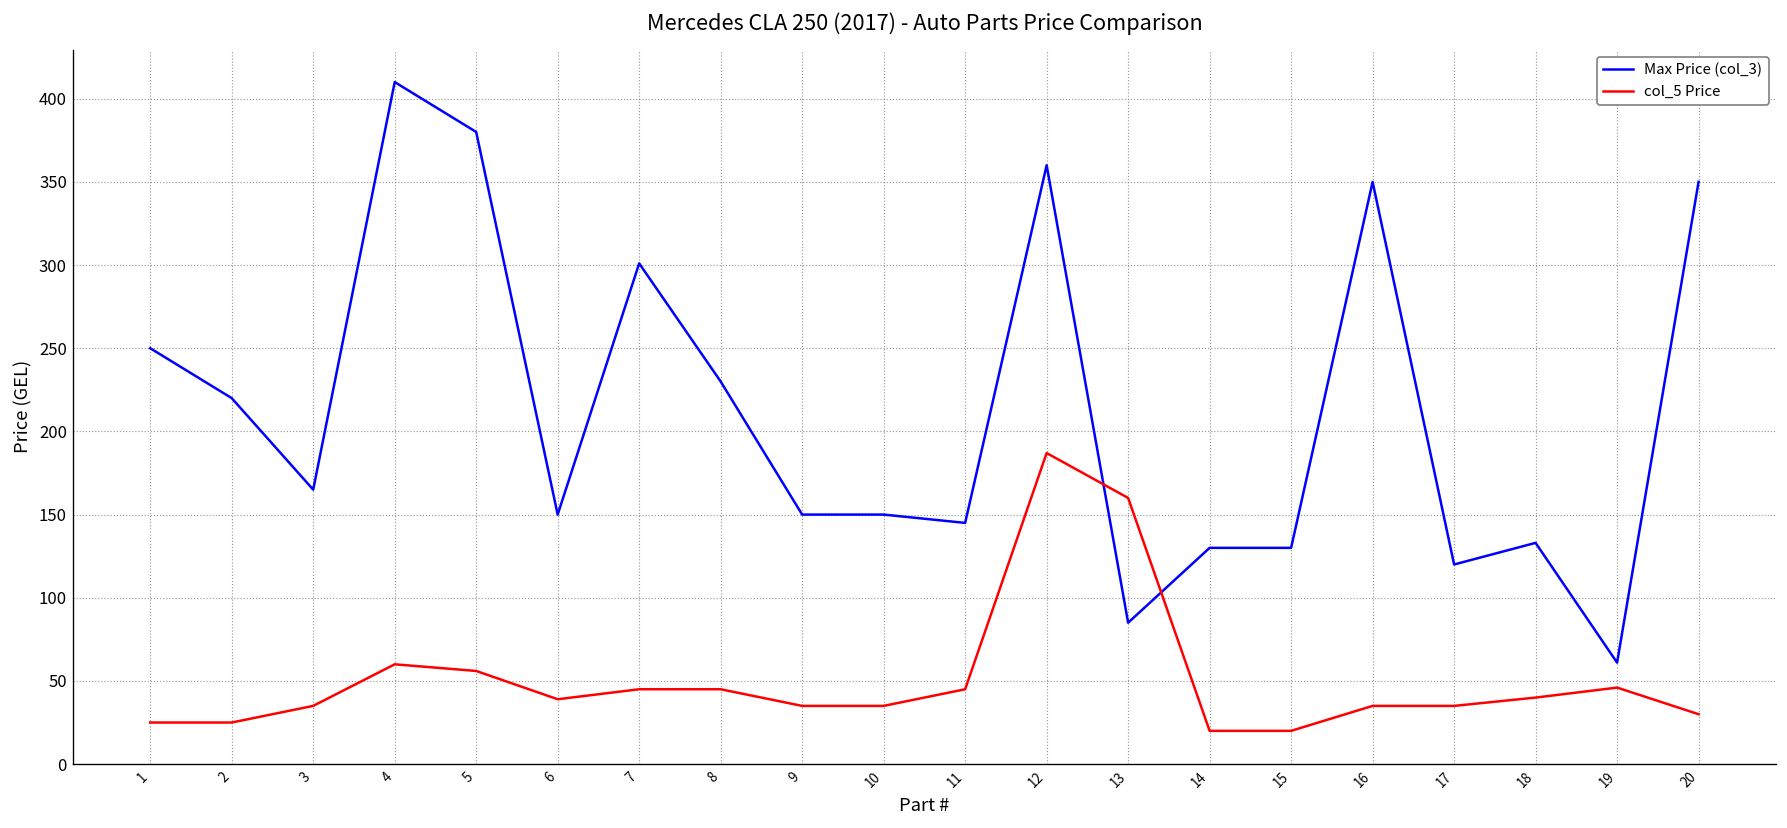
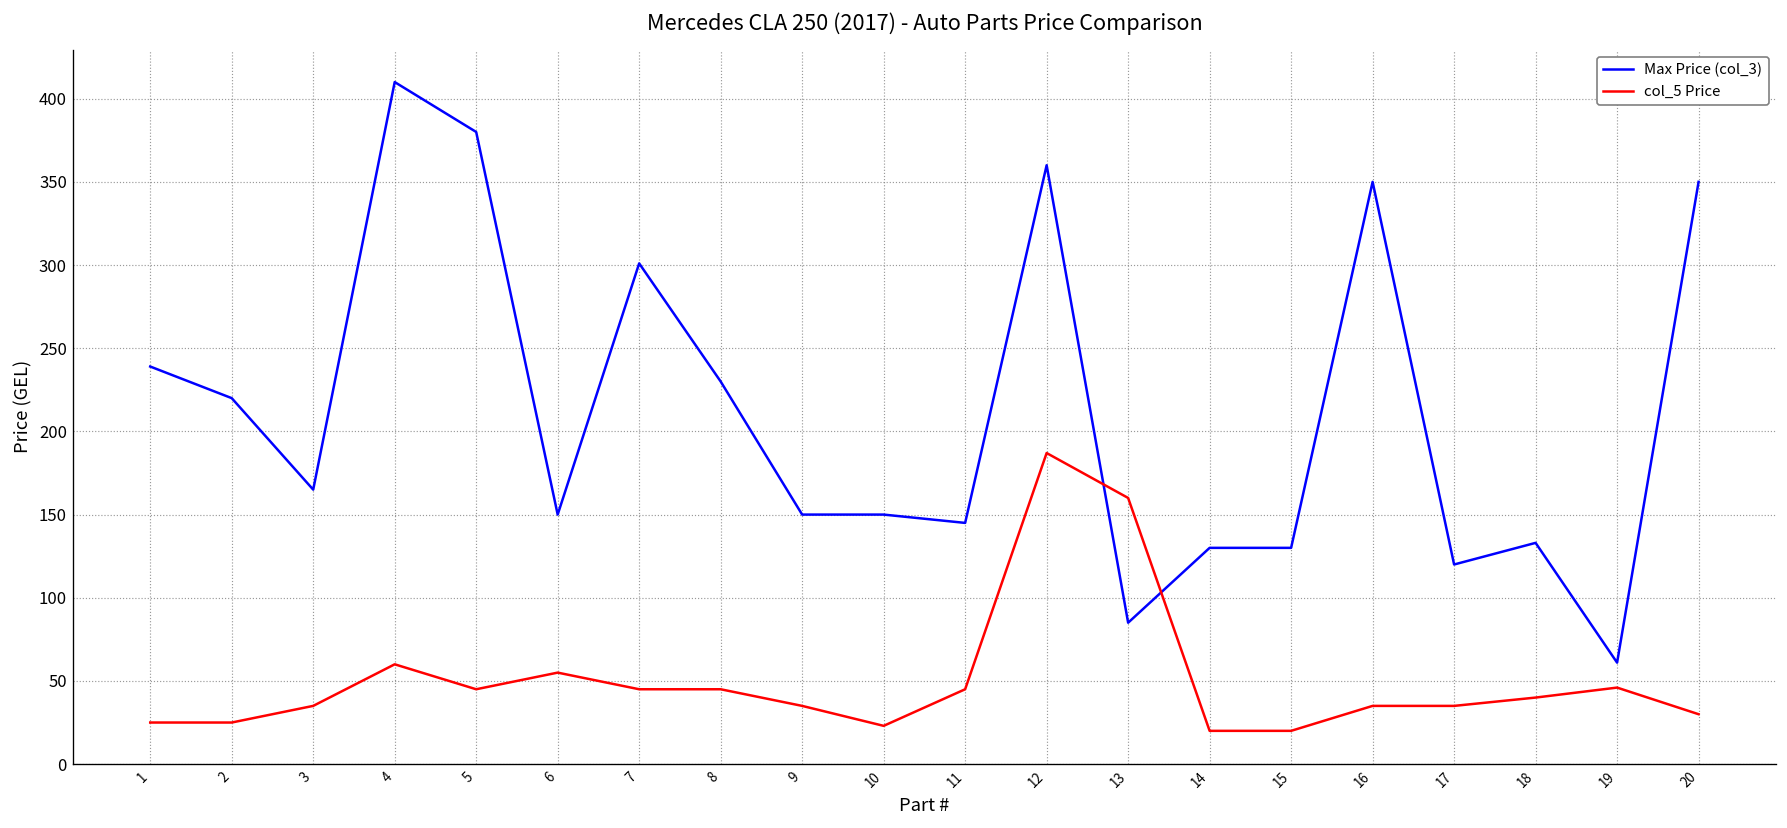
  {
    "Max Price (col_3)": {
-     "1": 250,
+     "1": 239,
      "2": 220,
      "3": 165,
      "4": 410,
      "5": 380,
      "6": 150,
      "7": 301,
      "8": 230,
      "9": 150,
      "10": 150,
      "11": 145,
      "12": 360,
      "13": 85,
      "14": 130,
      "15": 130,
      "16": 350,
      "17": 120,
      "18": 133,
      "19": 61,
      "20": 350
    },
    "col_5 Price": {
      "1": 25,
      "2": 25,
      "3": 35,
      "4": 60,
-     "5": 56,
-     "6": 39,
+     "5": 45,
+     "6": 55,
      "7": 45,
      "8": 45,
      "9": 35,
-     "10": 35,
+     "10": 23,
      "11": 45,
      "12": 187,
      "13": 160,
      "14": 20,
      "15": 20,
      "16": 35,
      "17": 35,
      "18": 40,
      "19": 46,
      "20": 30
    }
  }
